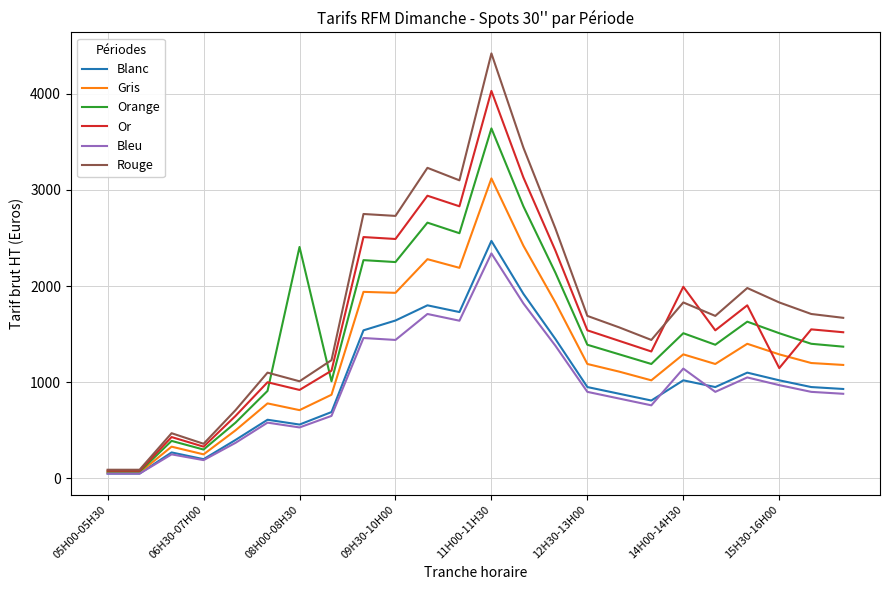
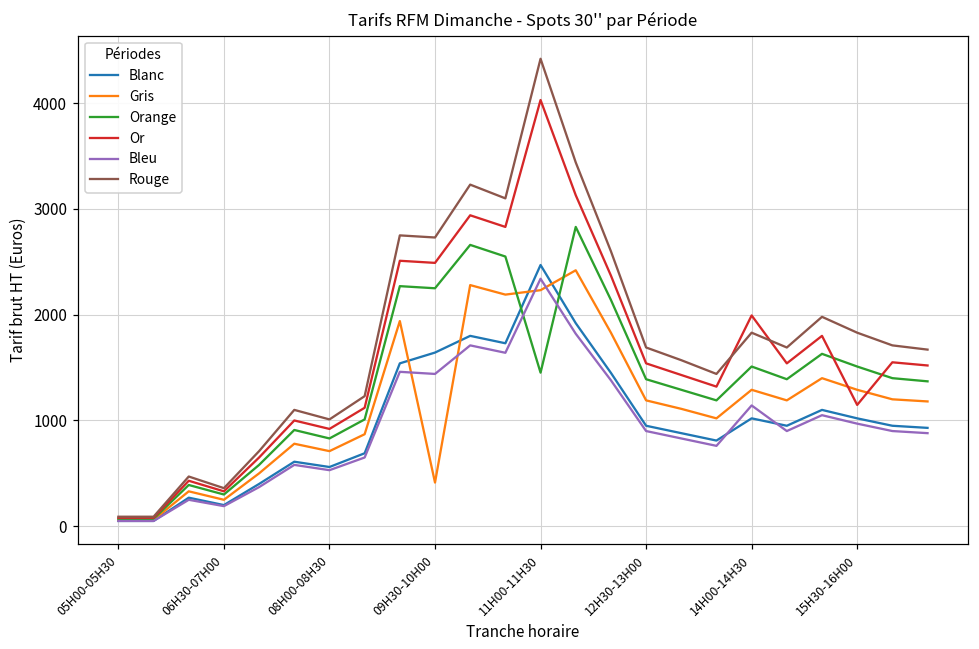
  {
    "Blanc": {
      "08H00-08H30": 600,
      "09H30-10H00": 1600,
      "11H00-11H30": 2500,
      "12H30-13H00": 1000,
      "14H00-14H30": 1000,
      "15H30-16H00": 1000
    },
    "Gris": {
      "06H30-07H00": 300,
      "08H00-08H30": 700,
-     "09H30-10H00": 1900,
-     "11H00-11H30": 3100,
+     "09H30-10H00": 400,
+     "11H00-11H30": 2200,
      "12H30-13H00": 1200,
      "14H00-14H30": 1300,
      "15H30-16H00": 1300
    },
    "Orange": {
      "06H30-07H00": 300,
-     "08H00-08H30": 2400,
+     "08H00-08H30": 800,
      "09H30-10H00": 2300,
-     "11H00-11H30": 3600,
+     "11H00-11H30": 1500,
      "12H30-13H00": 1400,
      "14H00-14H30": 1500,
      "15H30-16H00": 1500
    },
    "Or": {
      "06H30-07H00": 300,
      "08H00-08H30": 900,
      "09H30-10H00": 2500,
      "11H00-11H30": 4000,
      "12H30-13H00": 1500,
      "14H00-14H30": 2000,
      "15H30-16H00": 1100
    },
    "Bleu": {
      "08H00-08H30": 500,
      "09H30-10H00": 1400,
      "11H00-11H30": 2300,
      "12H30-13H00": 900,
      "14H00-14H30": 1100,
      "15H30-16H00": 1000
    },
    "Rouge": {
      "06H30-07H00": 400,
      "08H00-08H30": 1000,
      "09H30-10H00": 2700,
      "11H00-11H30": 4400,
      "12H30-13H00": 1700,
      "14H00-14H30": 1800,
      "15H30-16H00": 1800
    }
  }
